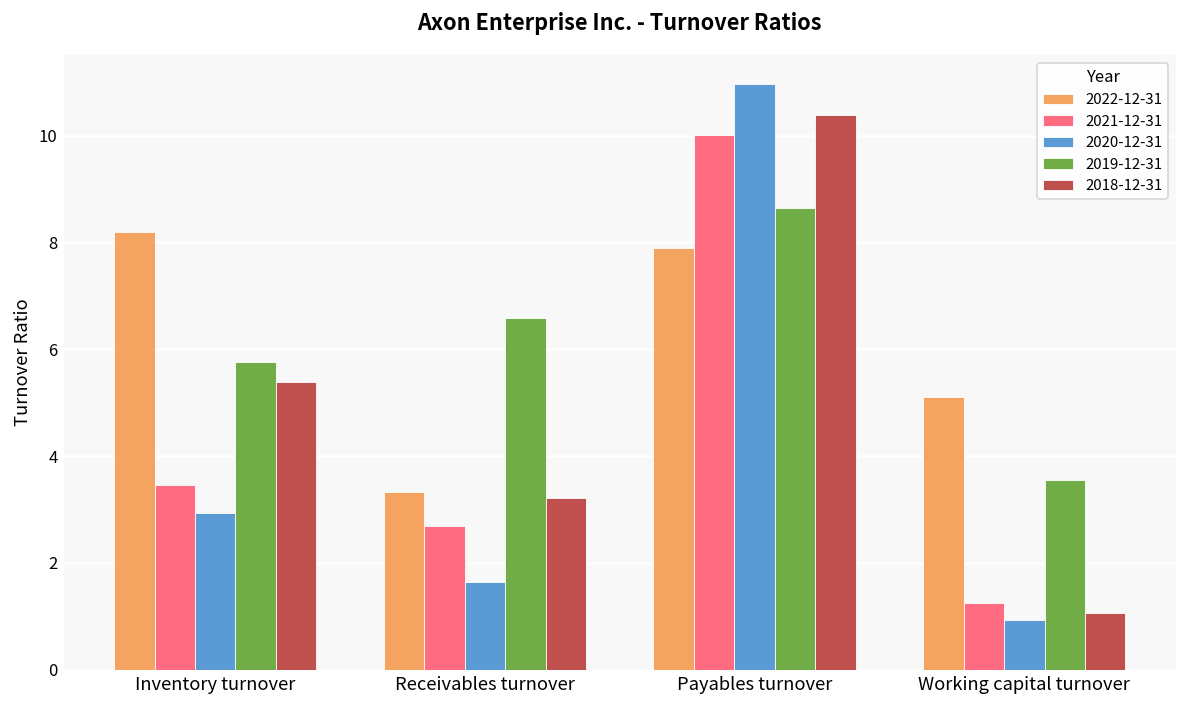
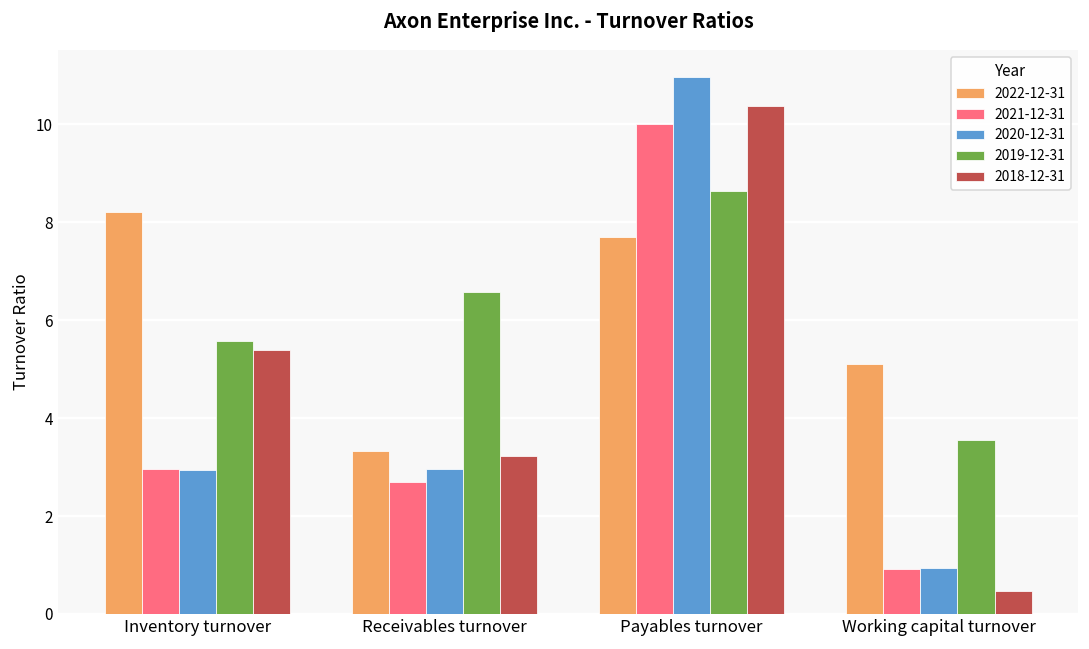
  {
    "2022-12-31": {
      "Inventory turnover": 8.2,
      "Receivables turnover": 3.3,
-     "Payables turnover": 7.9,
+     "Payables turnover": 7.7,
      "Working capital turnover": 5.1
    },
    "2021-12-31": {
-     "Inventory turnover": 3.5,
+     "Inventory turnover": 3.0,
      "Receivables turnover": 2.7,
      "Payables turnover": 10.0,
-     "Working capital turnover": 1.3
+     "Working capital turnover": 0.9
    },
    "2020-12-31": {
      "Inventory turnover": 2.9,
-     "Receivables turnover": 1.6,
+     "Receivables turnover": 3.0,
      "Payables turnover": 11.0,
      "Working capital turnover": 0.9
    },
    "2019-12-31": {
-     "Inventory turnover": 5.8,
+     "Inventory turnover": 5.6,
      "Receivables turnover": 6.6,
      "Payables turnover": 8.6,
      "Working capital turnover": 3.6
    },
    "2018-12-31": {
      "Inventory turnover": 5.4,
      "Receivables turnover": 3.2,
      "Payables turnover": 10.4,
-     "Working capital turnover": 1.1
+     "Working capital turnover": 0.5
    }
  }
